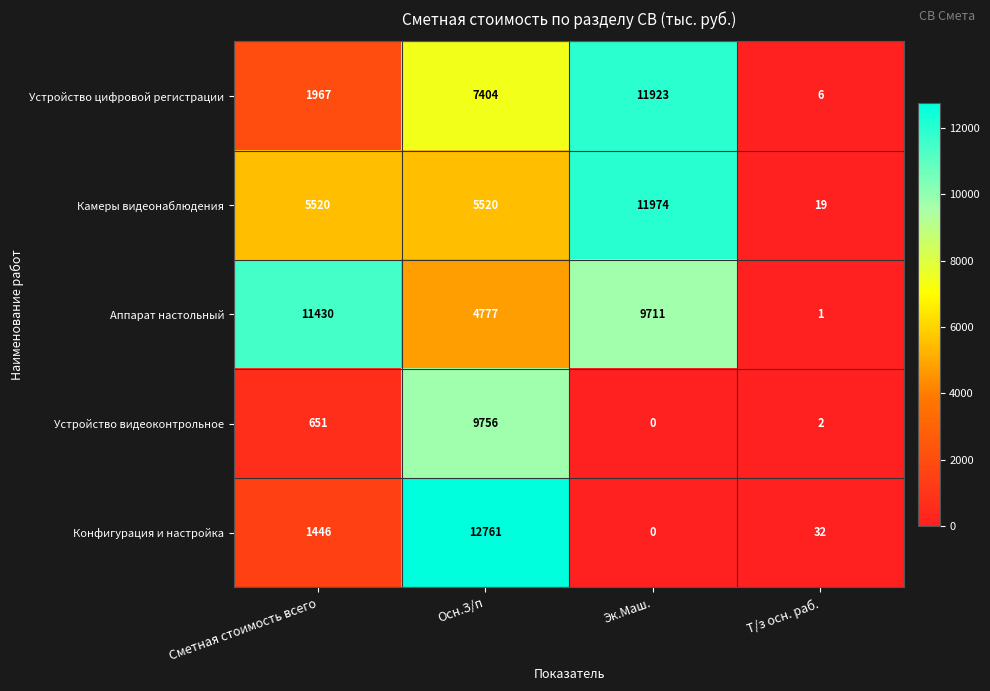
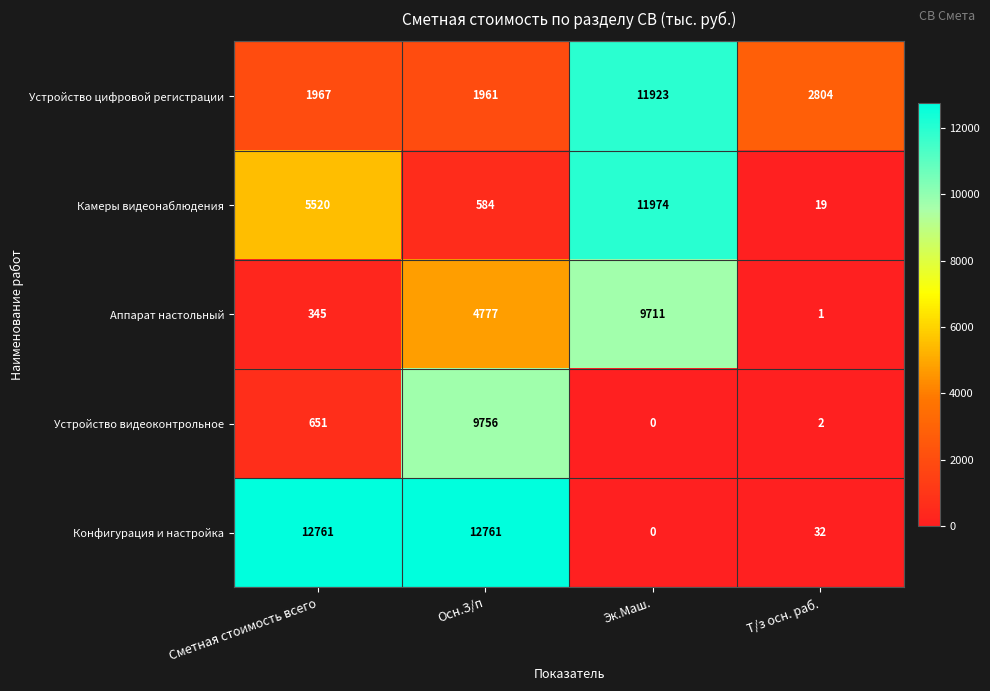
  {
    "Устройство цифровой регистрации": {
      "Сметная стоимость всего": 1967,
-     "Осн.З/п": 7404,
+     "Осн.З/п": 1961,
      "Эк.Маш.": 11923,
-     "Т/з осн. раб.": 6
+     "Т/з осн. раб.": 2804
    },
    "Камеры видеонаблюдения": {
      "Сметная стоимость всего": 5520,
-     "Осн.З/п": 5520,
+     "Осн.З/п": 584,
      "Эк.Маш.": 11974,
      "Т/з осн. раб.": 19
    },
    "Аппарат настольный": {
-     "Сметная стоимость всего": 11430,
+     "Сметная стоимость всего": 345,
      "Осн.З/п": 4777,
      "Эк.Маш.": 9711,
      "Т/з осн. раб.": 1
    },
    "Устройство видеоконтрольное": {
      "Сметная стоимость всего": 651,
      "Осн.З/п": 9756,
      "Эк.Маш.": 0,
      "Т/з осн. раб.": 2
    },
    "Конфигурация и настройка": {
-     "Сметная стоимость всего": 1446,
+     "Сметная стоимость всего": 12761,
      "Осн.З/п": 12761,
      "Эк.Маш.": 0,
      "Т/з осн. раб.": 32
    }
  }
